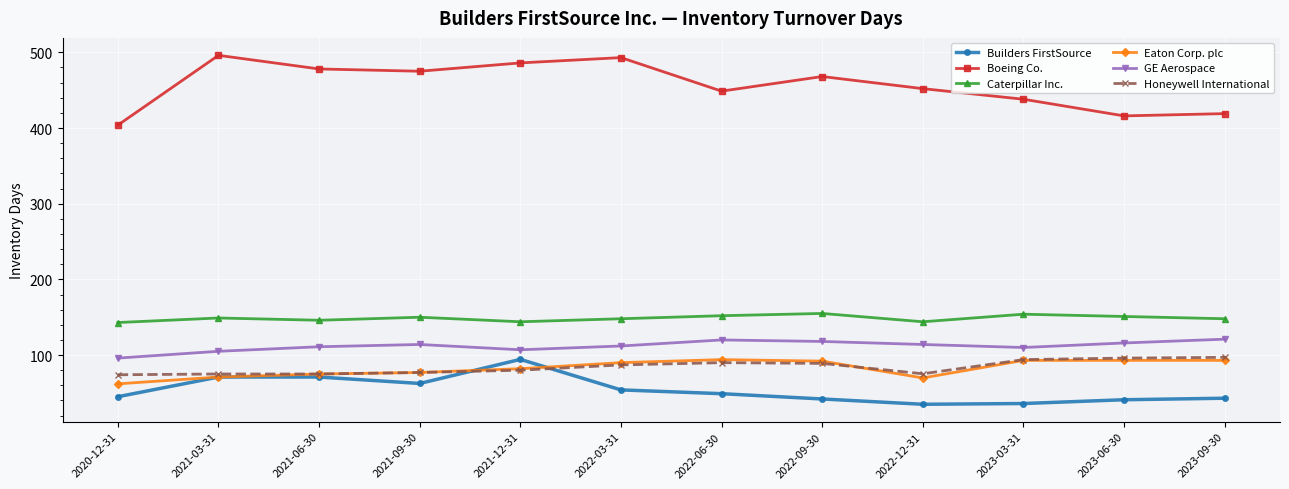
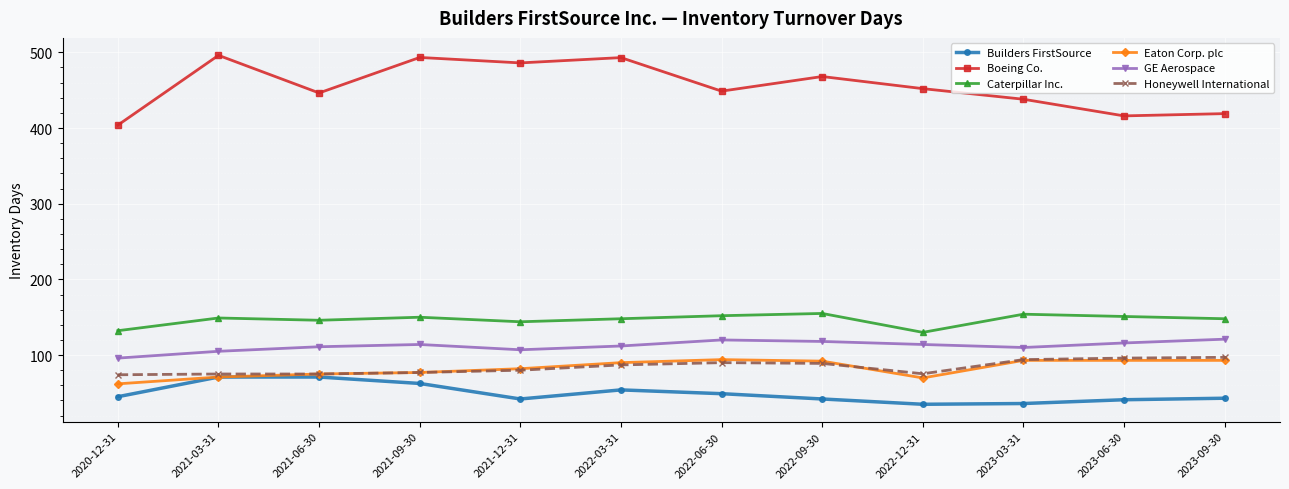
  {
    "Builders FirstSource": {
      "2020-12-31": 50,
      "2021-06-30": 70,
      "2021-09-30": 60,
-     "2021-12-31": 90,
+     "2021-12-31": 40,
      "2022-03-31": 50,
      "2022-06-30": 50,
      "2022-09-30": 40,
      "2022-12-31": 40,
      "2023-03-31": 40,
      "2023-06-30": 40,
      "2023-09-30": 40
    },
    "Boeing Co.": {
      "2020-12-31": 400,
      "2021-03-31": 500,
-     "2021-06-30": 480,
-     "2021-09-30": 480,
+     "2021-06-30": 450,
+     "2021-09-30": 490,
      "2021-12-31": 490,
      "2022-03-31": 490,
      "2022-06-30": 450,
      "2022-09-30": 470,
      "2022-12-31": 450,
      "2023-03-31": 440,
      "2023-06-30": 420,
      "2023-09-30": 420
    },
    "Caterpillar Inc.": {
-     "2020-12-31": 140,
+     "2020-12-31": 130,
      "2021-03-31": 150,
      "2021-06-30": 150,
      "2021-09-30": 150,
      "2021-12-31": 140,
      "2022-03-31": 150,
      "2022-06-30": 150,
      "2022-09-30": 160,
-     "2022-12-31": 140,
+     "2022-12-31": 130,
      "2023-03-31": 150,
      "2023-06-30": 150,
      "2023-09-30": 150
    },
    "Eaton Corp. plc": {
      "2020-12-31": 60,
      "2022-06-30": 90,
      "2022-12-31": 70,
      "2023-09-30": 90
    },
    "GE Aerospace": {
      "2020-12-31": 100,
      "2021-03-31": 110,
      "2021-06-30": 110,
      "2021-09-30": 110,
      "2021-12-31": 110,
      "2022-03-31": 110,
      "2022-06-30": 120,
      "2022-09-30": 120,
      "2022-12-31": 110,
      "2023-03-31": 110,
      "2023-06-30": 120,
      "2023-09-30": 120
    },
    "Honeywell International": {
      "2020-12-31": 70,
      "2021-03-31": 80,
      "2022-06-30": 90,
      "2022-12-31": 80,
      "2023-09-30": 100
    }
  }
